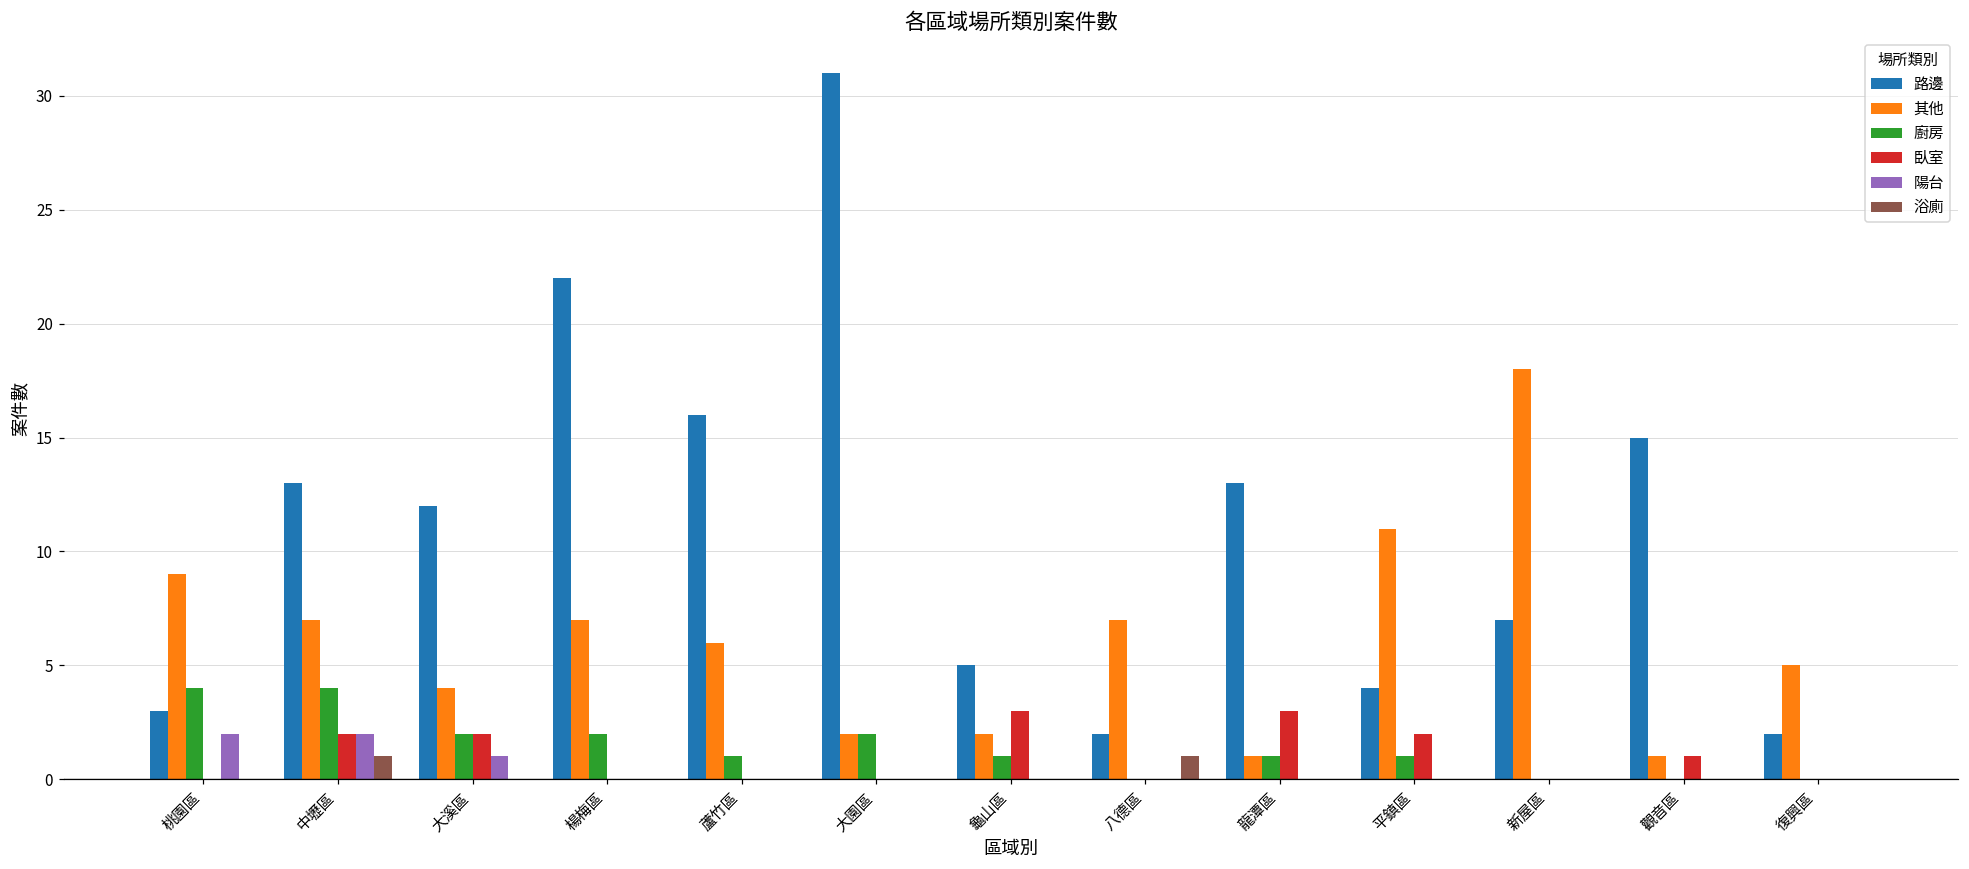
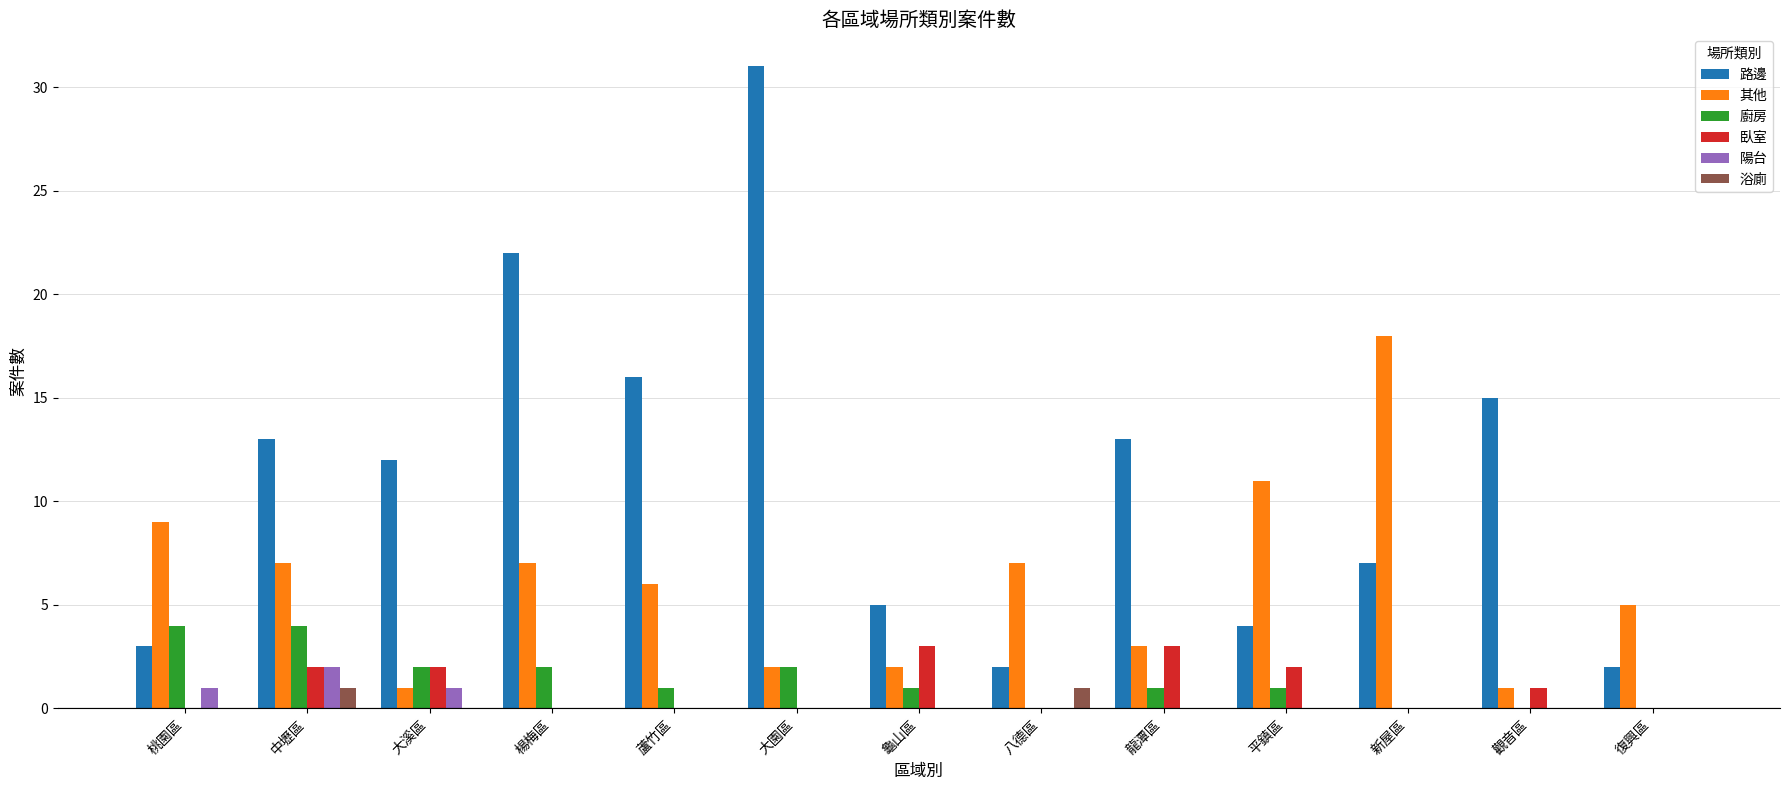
  {
    "路邊": {
      "桃園區": 3,
      "中壢區": 13,
      "大溪區": 12,
      "楊梅區": 22,
      "蘆竹區": 16,
      "大園區": 31,
      "龜山區": 5,
      "八德區": 2,
      "龍潭區": 13,
      "平鎮區": 4,
      "新屋區": 7,
      "觀音區": 15,
      "復興區": 2
    },
    "其他": {
      "桃園區": 9,
      "中壢區": 7,
-     "大溪區": 4,
+     "大溪區": 1,
      "楊梅區": 7,
      "蘆竹區": 6,
      "大園區": 2,
      "龜山區": 2,
      "八德區": 7,
-     "龍潭區": 1,
+     "龍潭區": 3,
      "平鎮區": 11,
      "新屋區": 18,
      "觀音區": 1,
      "復興區": 5
    },
    "廚房": {
      "桃園區": 4,
      "中壢區": 4,
      "大溪區": 2,
      "楊梅區": 2,
      "蘆竹區": 1,
      "大園區": 2,
      "龜山區": 1,
      "八德區": 0,
      "龍潭區": 1,
      "平鎮區": 1,
      "新屋區": 0,
      "觀音區": 0,
      "復興區": 0
    },
    "臥室": {
      "桃園區": 0,
      "中壢區": 2,
      "大溪區": 2,
      "楊梅區": 0,
      "蘆竹區": 0,
      "大園區": 0,
      "龜山區": 3,
      "八德區": 0,
      "龍潭區": 3,
      "平鎮區": 2,
      "新屋區": 0,
      "觀音區": 1,
      "復興區": 0
    },
    "陽台": {
-     "桃園區": 2,
+     "桃園區": 1,
      "中壢區": 2,
      "大溪區": 1,
      "楊梅區": 0,
      "蘆竹區": 0,
      "大園區": 0,
      "龜山區": 0,
      "八德區": 0,
      "龍潭區": 0,
      "平鎮區": 0,
      "新屋區": 0,
      "觀音區": 0,
      "復興區": 0
    },
    "浴廁": {
      "桃園區": 0,
      "中壢區": 1,
      "大溪區": 0,
      "楊梅區": 0,
      "蘆竹區": 0,
      "大園區": 0,
      "龜山區": 0,
      "八德區": 1,
      "龍潭區": 0,
      "平鎮區": 0,
      "新屋區": 0,
      "觀音區": 0,
      "復興區": 0
    }
  }
